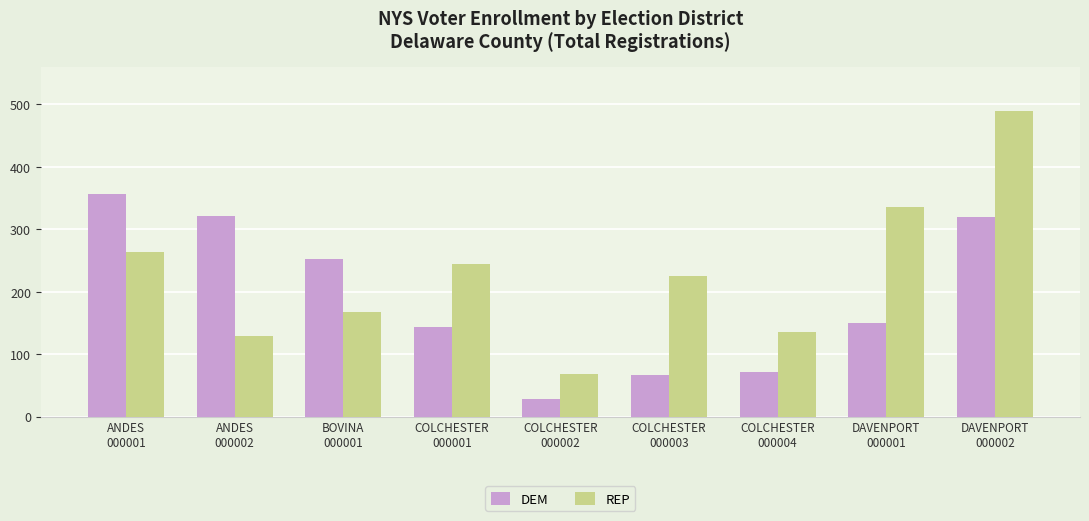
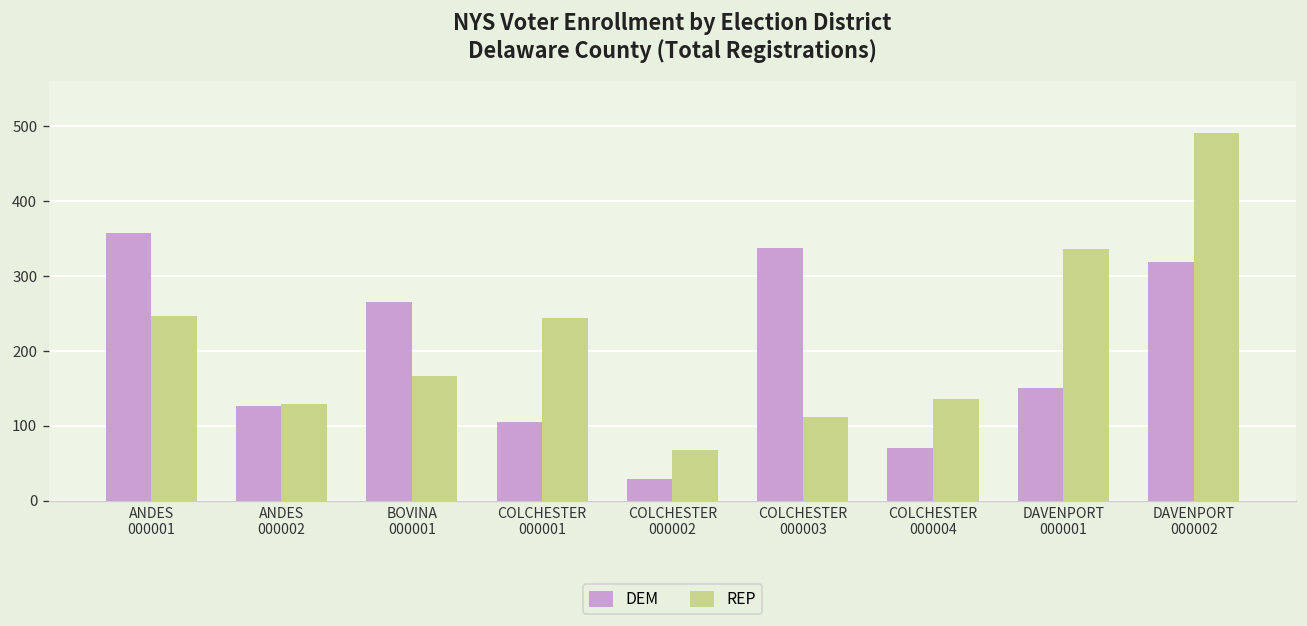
  {
    "DEM": {
      "ANDES 000001": 360,
-     "ANDES 000002": 320,
-     "BOVINA 000001": 250,
-     "COLCHESTER 000001": 140,
+     "ANDES 000002": 130,
+     "BOVINA 000001": 270,
+     "COLCHESTER 000001": 110,
      "COLCHESTER 000002": 30,
-     "COLCHESTER 000003": 70,
+     "COLCHESTER 000003": 340,
      "COLCHESTER 000004": 70,
      "DAVENPORT 000001": 150,
      "DAVENPORT 000002": 320
    },
    "REP": {
-     "ANDES 000001": 260,
+     "ANDES 000001": 250,
      "ANDES 000002": 130,
      "BOVINA 000001": 170,
      "COLCHESTER 000001": 240,
      "COLCHESTER 000002": 70,
-     "COLCHESTER 000003": 230,
+     "COLCHESTER 000003": 110,
      "COLCHESTER 000004": 140,
      "DAVENPORT 000001": 340,
      "DAVENPORT 000002": 490
    }
  }
